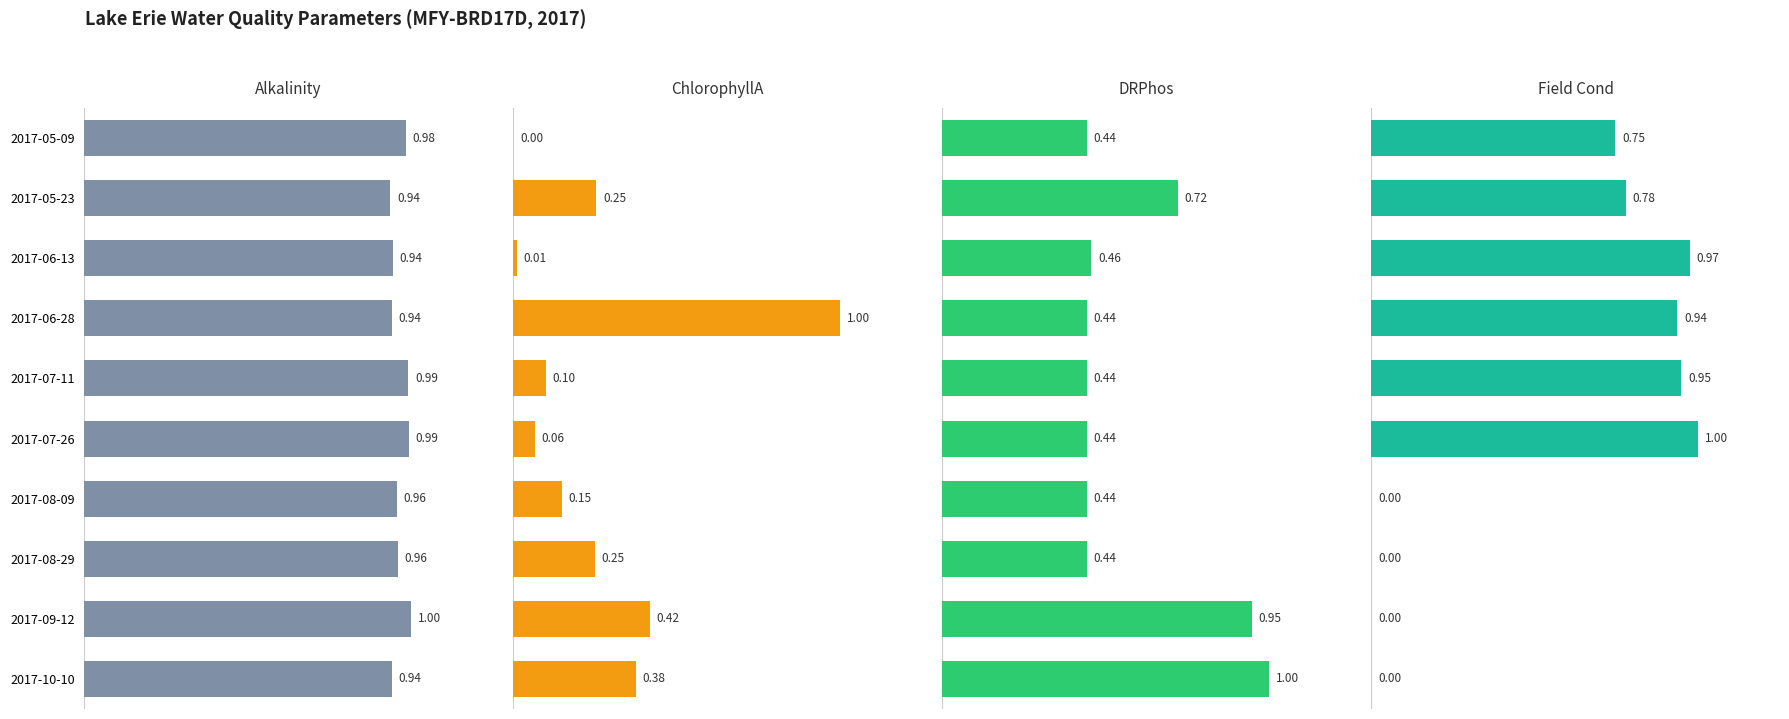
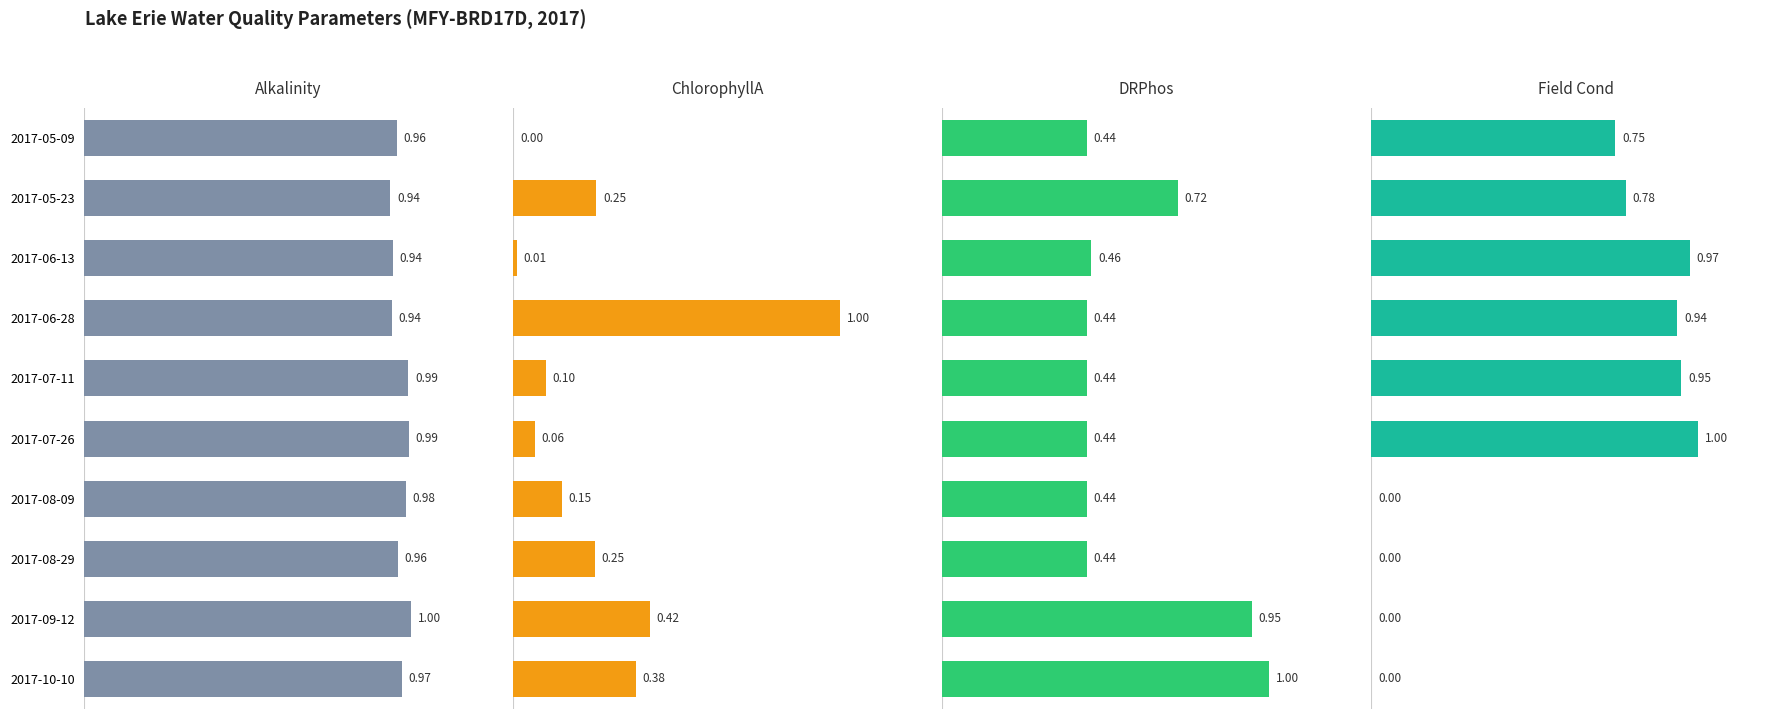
  {
    "Alkalinity": {
-     "2017-05-09": 0.98,
+     "2017-05-09": 0.96,
      "2017-05-23": 0.94,
      "2017-06-13": 0.94,
      "2017-06-28": 0.94,
      "2017-07-11": 0.99,
      "2017-07-26": 0.99,
-     "2017-08-09": 0.96,
+     "2017-08-09": 0.98,
      "2017-08-29": 0.96,
      "2017-09-12": 1.00,
-     "2017-10-10": 0.94
+     "2017-10-10": 0.97
    }
  }
